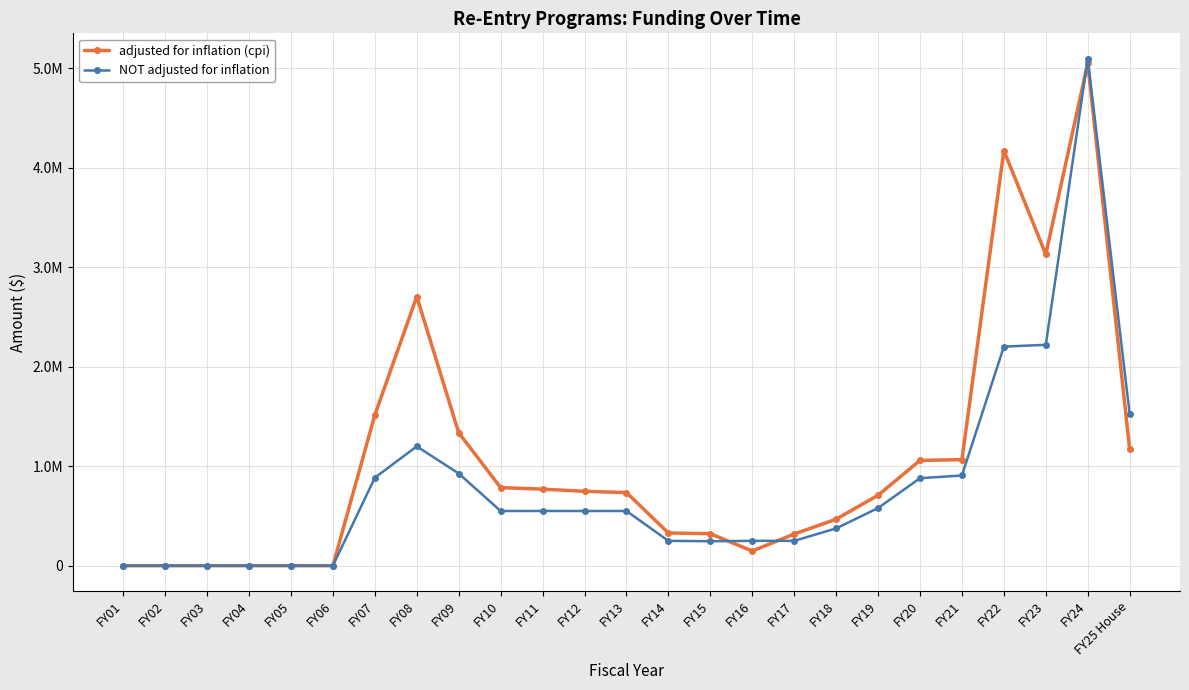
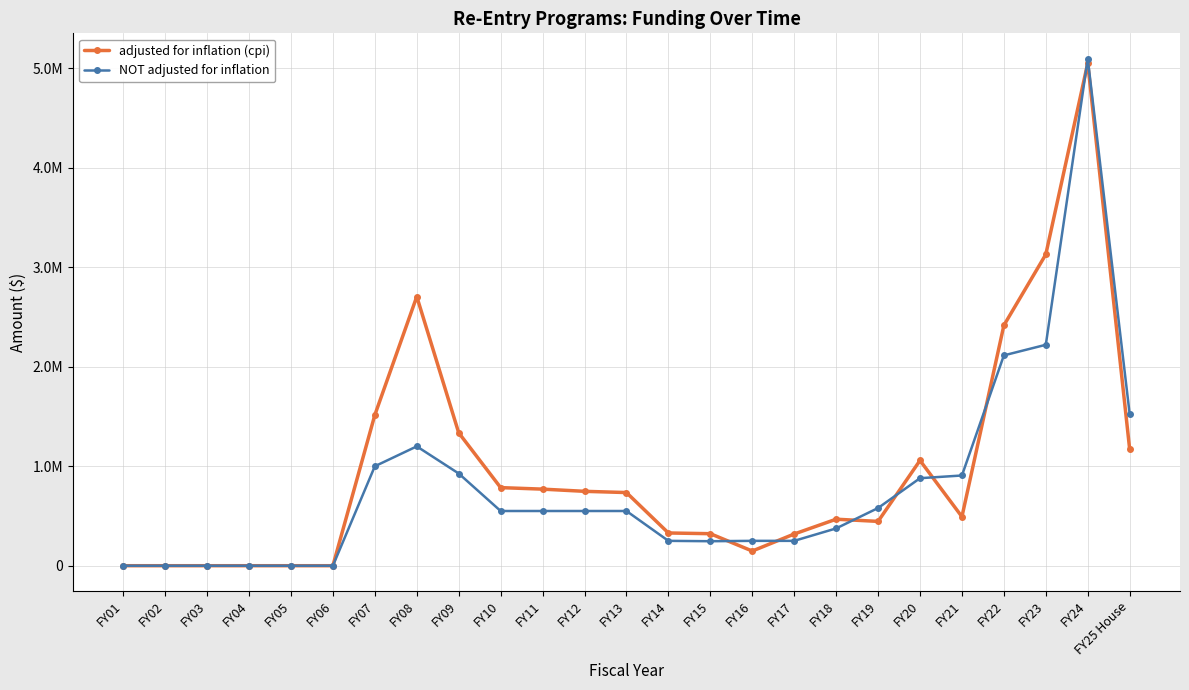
  {
    "adjusted for inflation (cpi)": {
      "FY07": 1500000,
      "FY08": 2700000,
      "FY09": 1300000,
      "FY10": 800000,
      "FY11": 800000,
      "FY12": 700000,
      "FY13": 700000,
      "FY14": 300000,
      "FY15": 300000,
      "FY16": 100000,
      "FY17": 300000,
      "FY18": 500000,
-     "FY19": 700000,
+     "FY19": 400000,
      "FY20": 1100000,
-     "FY21": 1100000,
-     "FY22": 4200000,
+     "FY21": 500000,
+     "FY22": 2400000,
      "FY23": 3100000,
      "FY24": 5100000,
      "FY25 House": 1200000
    },
    "NOT adjusted for inflation": {
-     "FY07": 900000,
+     "FY07": 1000000,
      "FY08": 1200000,
      "FY09": 900000,
      "FY10": 600000,
      "FY11": 600000,
      "FY12": 600000,
      "FY13": 600000,
      "FY14": 300000,
      "FY15": 200000,
      "FY16": 300000,
      "FY17": 300000,
      "FY18": 400000,
      "FY19": 600000,
      "FY20": 900000,
      "FY21": 900000,
-     "FY22": 2200000,
+     "FY22": 2100000,
      "FY23": 2200000,
      "FY24": 5100000,
      "FY25 House": 1500000
    }
  }
